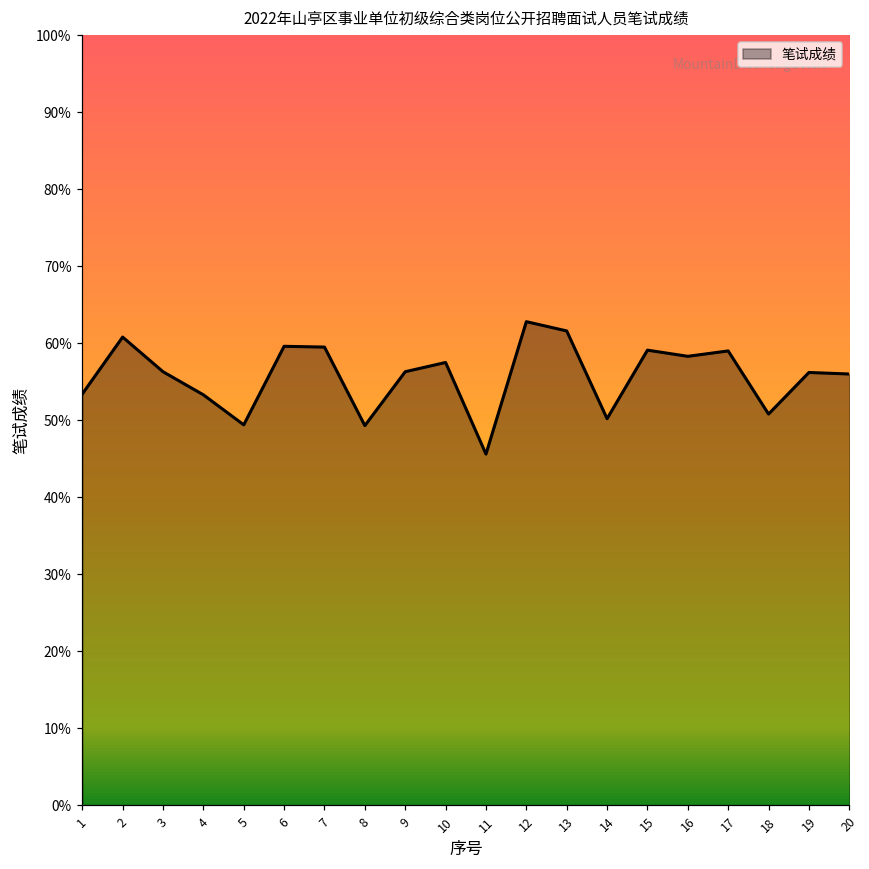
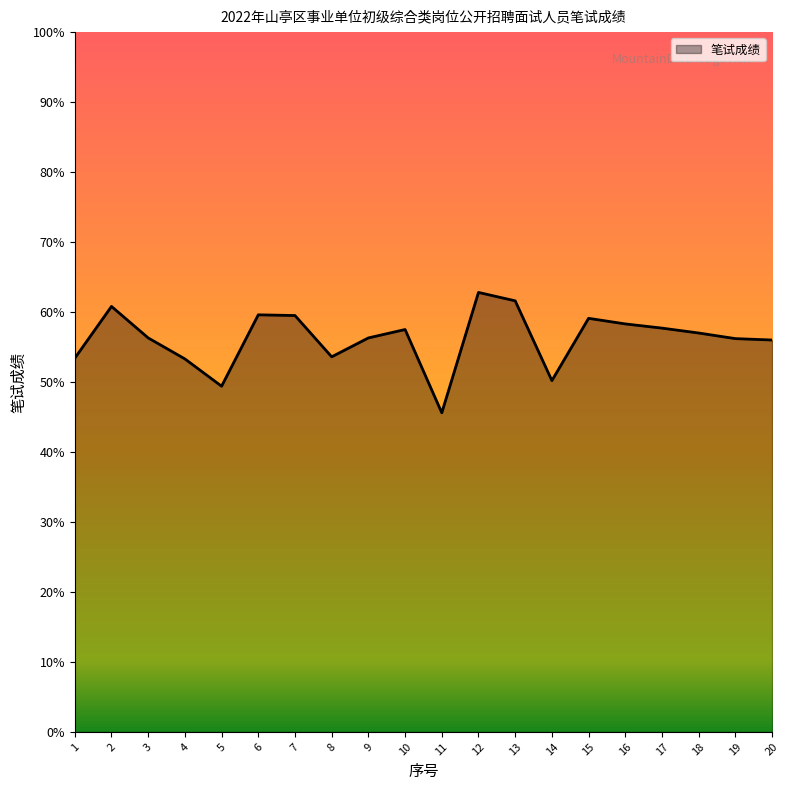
  {
    "1": "53%",
    "2": "61%",
    "3": "56%",
    "4": "53%",
    "5": "49%",
    "6": "60%",
    "7": "60%",
-   "8": "49%",
+   "8": "54%",
    "9": "56%",
    "10": "58%",
    "11": "46%",
    "12": "63%",
    "13": "62%",
    "14": "50%",
    "15": "59%",
    "16": "58%",
-   "17": "59%",
-   "18": "51%",
+   "17": "58%",
+   "18": "57%",
    "19": "56%",
    "20": "56%"
  }
